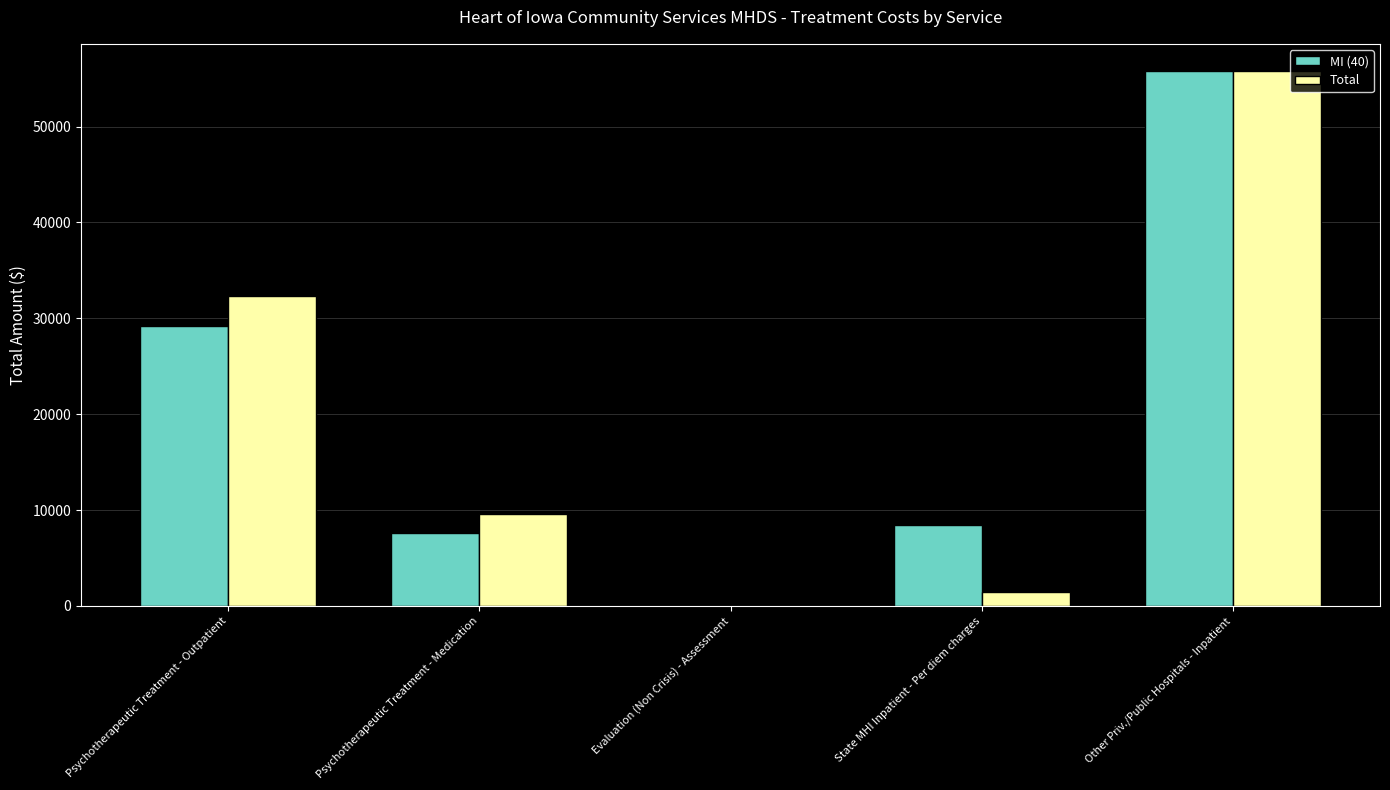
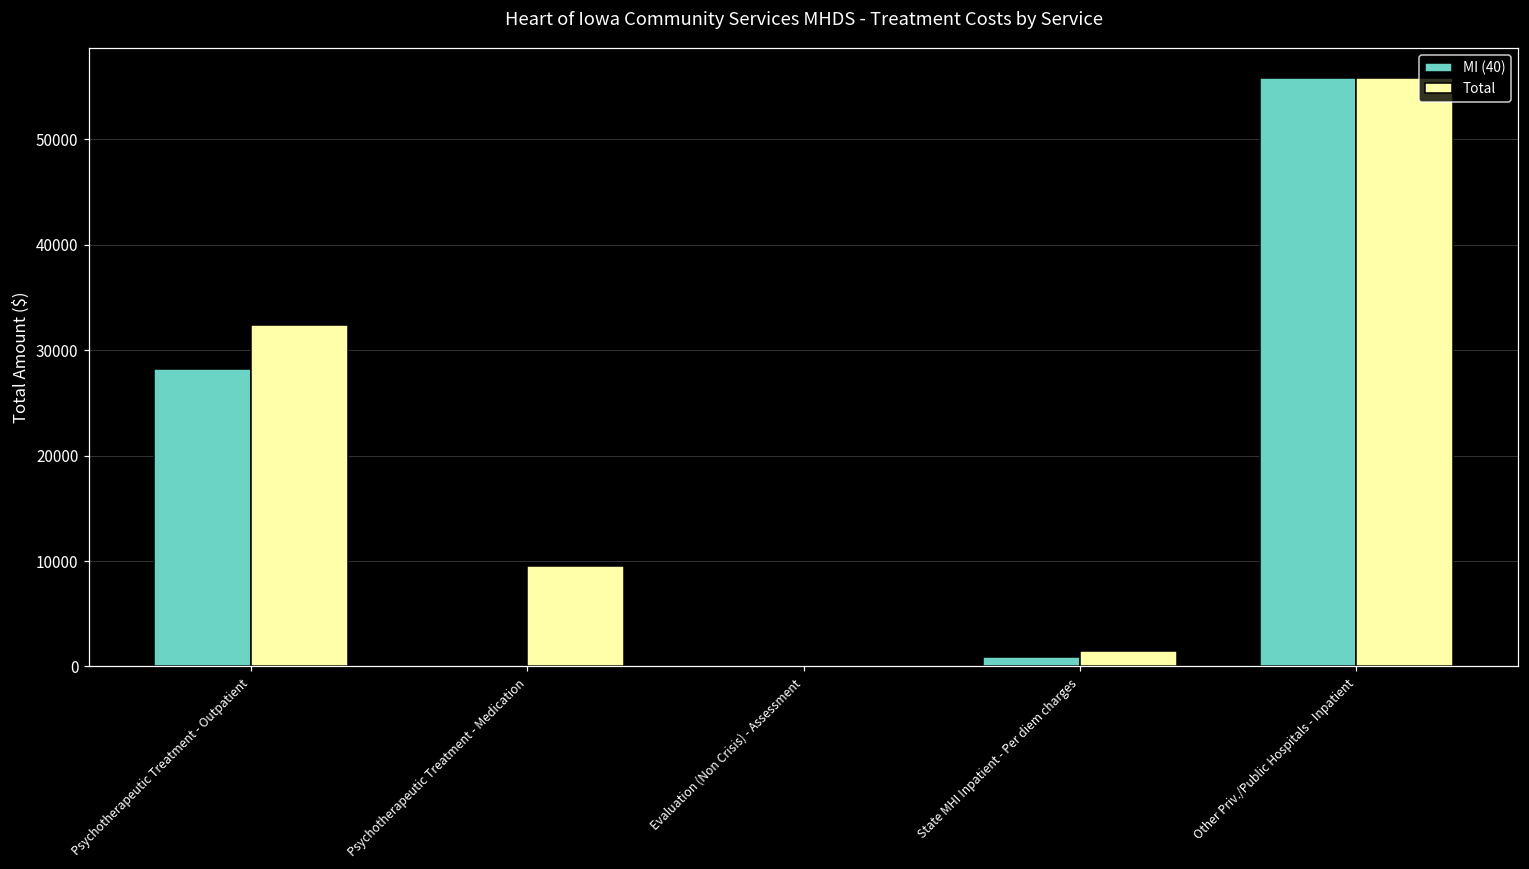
  {
    "MI (40)": {
-     "Psychotherapeutic Treatment - Outpatient": 29000,
-     "Psychotherapeutic Treatment - Medication": 8000,
+     "Psychotherapeutic Treatment - Outpatient": 28000,
+     "Psychotherapeutic Treatment - Medication": 0,
      "Evaluation (Non Crisis) - Assessment": 0,
-     "State MHI Inpatient - Per diem charges": 8000,
+     "State MHI Inpatient - Per diem charges": 1000,
      "Other Priv./Public Hospitals - Inpatient": 56000
    },
    "Total": {
      "Psychotherapeutic Treatment - Outpatient": 32000,
      "Psychotherapeutic Treatment - Medication": 10000,
      "Evaluation (Non Crisis) - Assessment": 0,
      "State MHI Inpatient - Per diem charges": 1000,
      "Other Priv./Public Hospitals - Inpatient": 56000
    }
  }
